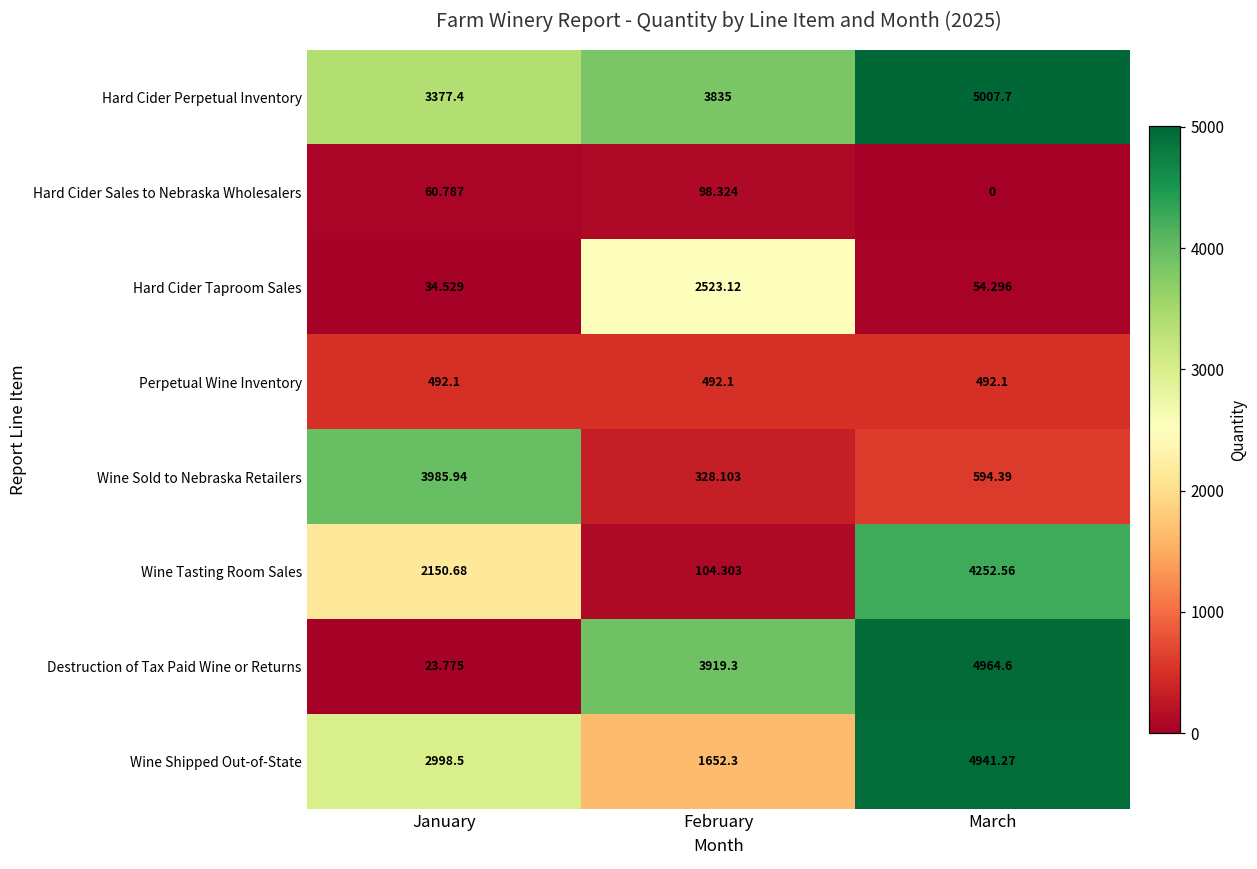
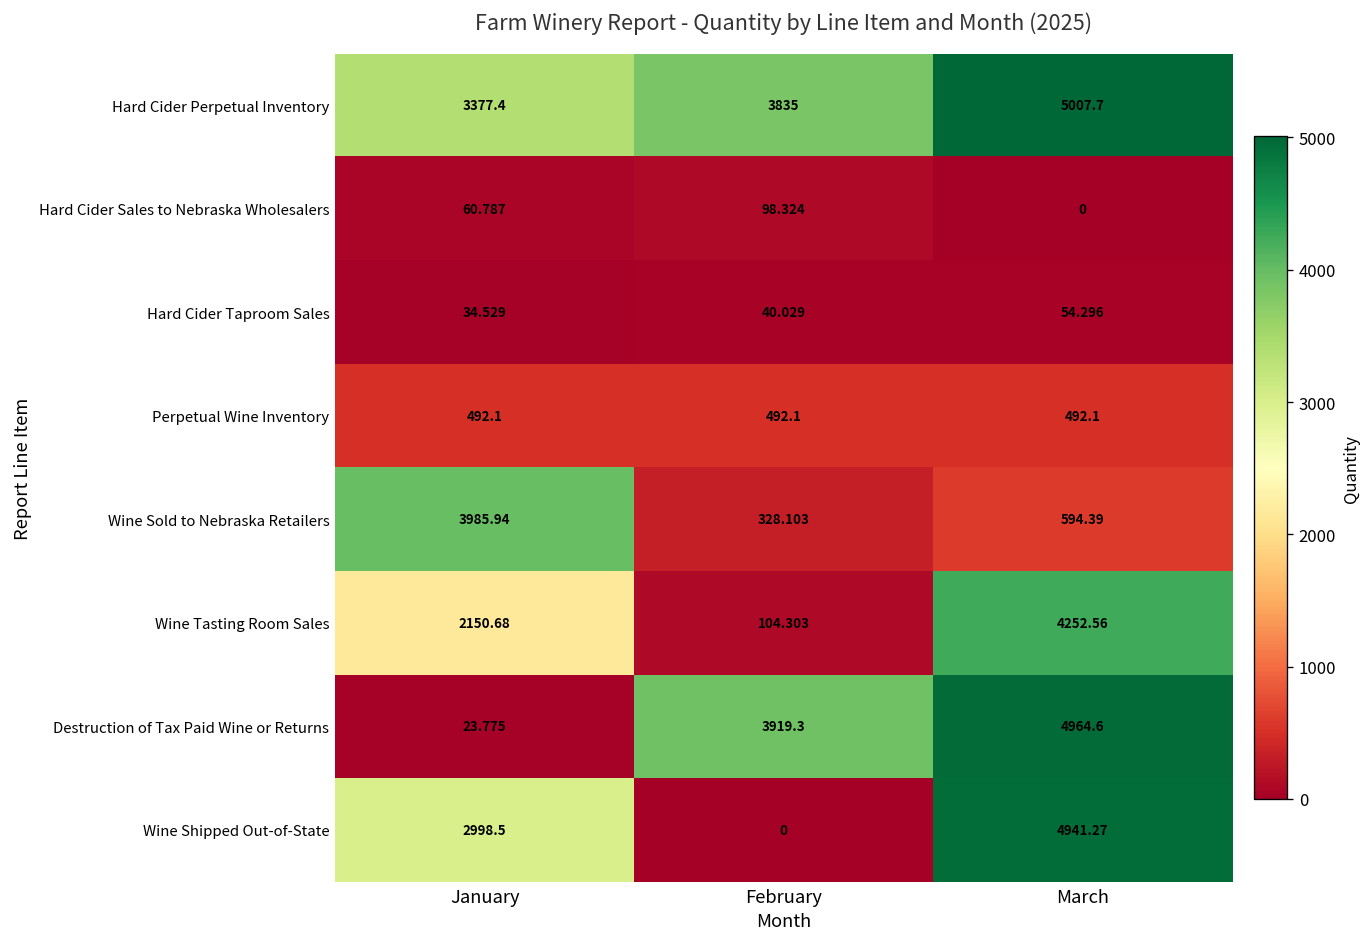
  {
    "Hard Cider Perpetual Inventory": {
      "January": 3377.4,
      "February": 3835,
      "March": 5007.7
    },
    "Hard Cider Sales to Nebraska Wholesalers": {
      "January": 60.787,
      "February": 98.324,
      "March": 0
    },
    "Hard Cider Taproom Sales": {
      "January": 34.529,
-     "February": 2523.12,
+     "February": 40.029,
      "March": 54.296
    },
    "Perpetual Wine Inventory": {
      "January": 492.1,
      "February": 492.1,
      "March": 492.1
    },
    "Wine Sold to Nebraska Retailers": {
      "January": 3985.94,
      "February": 328.103,
      "March": 594.39
    },
    "Wine Tasting Room Sales": {
      "January": 2150.68,
      "February": 104.303,
      "March": 4252.56
    },
    "Destruction of Tax Paid Wine or Returns": {
      "January": 23.775,
      "February": 3919.3,
      "March": 4964.6
    },
    "Wine Shipped Out-of-State": {
      "January": 2998.5,
-     "February": 1652.3,
+     "February": 0,
      "March": 4941.27
    }
  }
